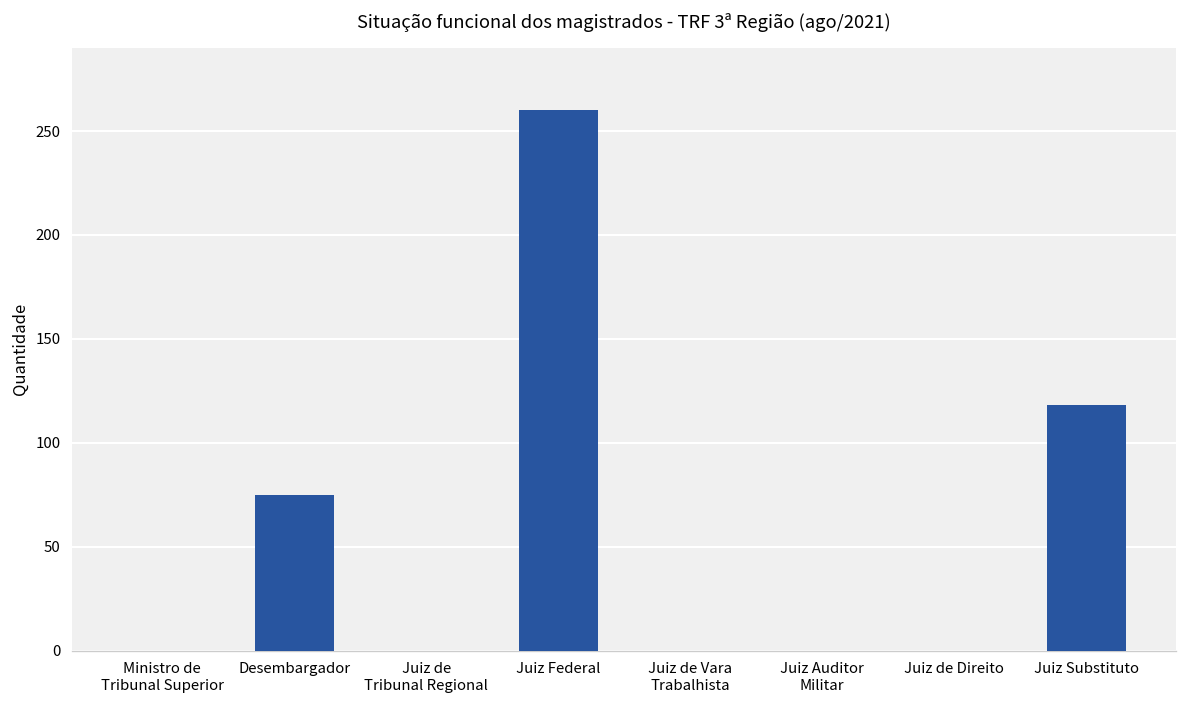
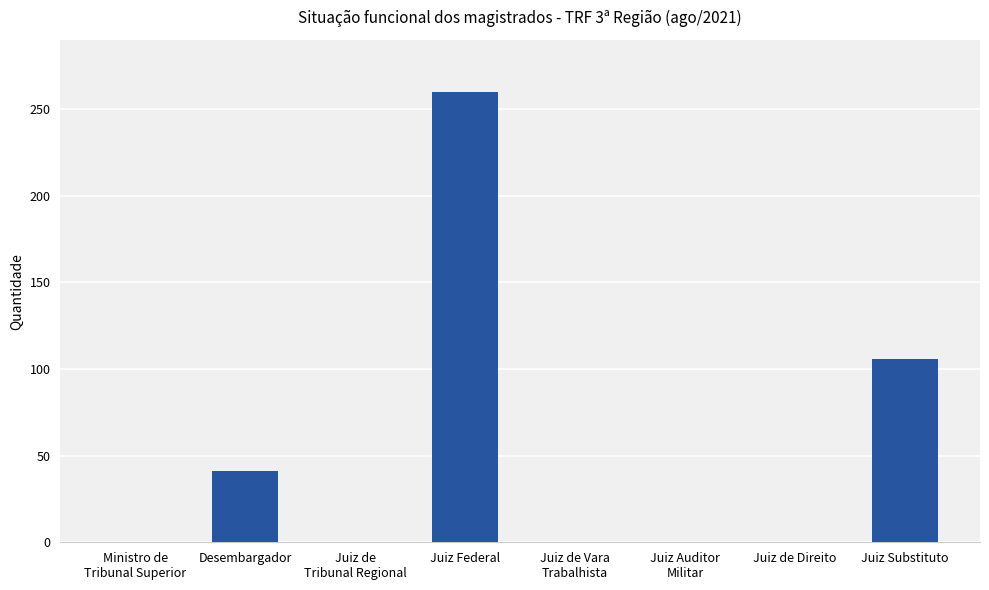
  {
    "Ministro de Tribunal Superior": 0,
-   "Desembargador": 75,
+   "Desembargador": 41,
    "Juiz de Tribunal Regional": 0,
    "Juiz Federal": 260,
    "Juiz de Vara Trabalhista": 0,
    "Juiz Auditor Militar": 0,
    "Juiz de Direito": 0,
-   "Juiz Substituto": 118
+   "Juiz Substituto": 106
  }
